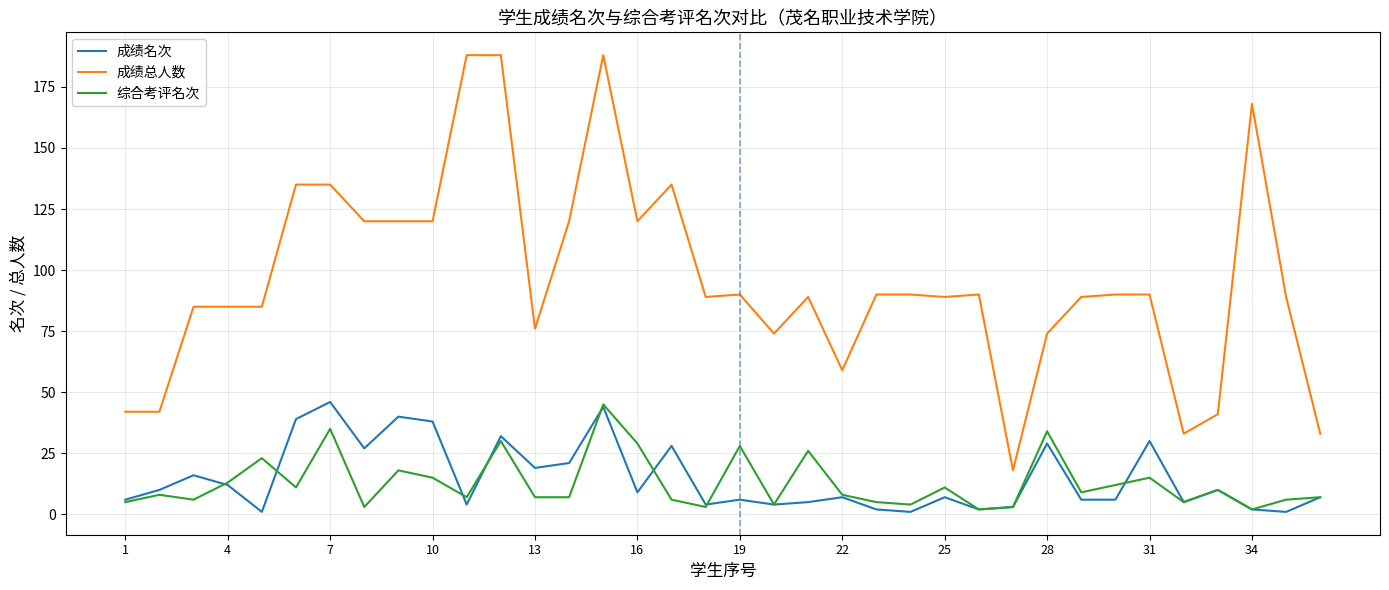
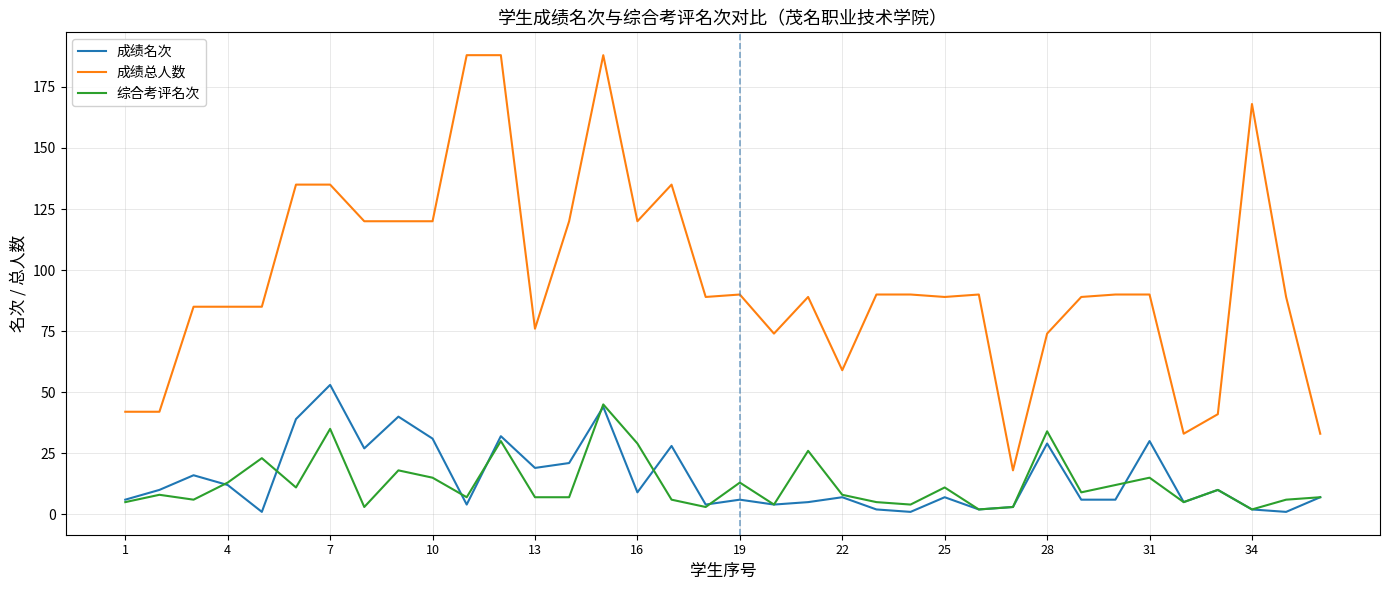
  {
    "成绩名次": {
-     "7": 46,
-     "10": 38,
+     "7": 53,
+     "10": 31,
      "13": 19,
      "16": 9,
      "19": 6,
      "25": 7,
      "28": 29,
      "31": 30
    },
    "成绩总人数": {
      "1": 42,
      "4": 85,
      "7": 135,
      "10": 120,
      "13": 76,
      "16": 120,
      "19": 90,
      "22": 59,
      "25": 89,
      "28": 74,
      "31": 90,
      "34": 168
    },
    "综合考评名次": {
      "7": 35,
      "10": 15,
      "13": 7,
      "16": 29,
-     "19": 28,
+     "19": 13,
      "25": 11,
      "28": 34,
      "31": 15
    }
  }
